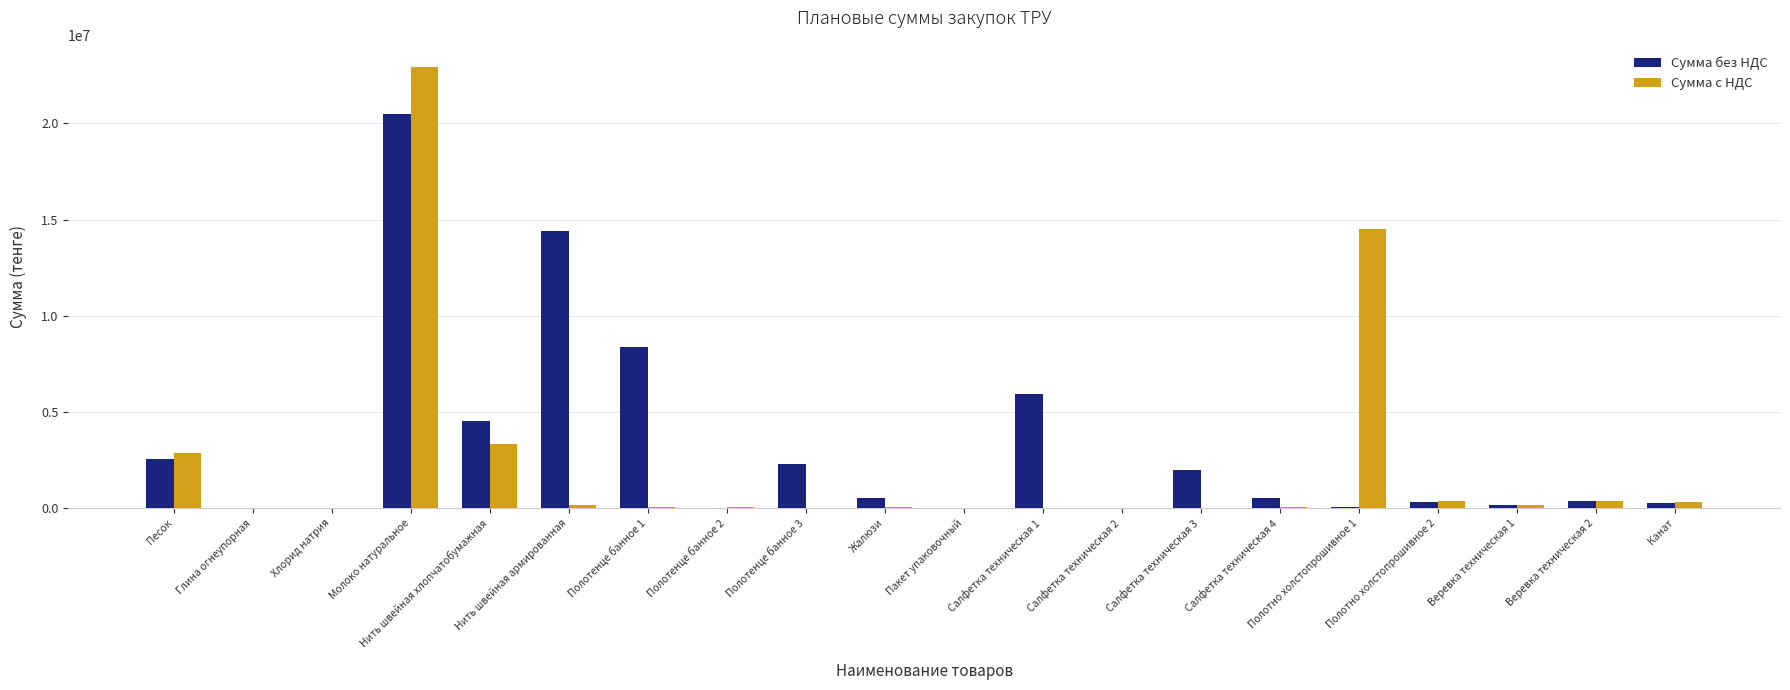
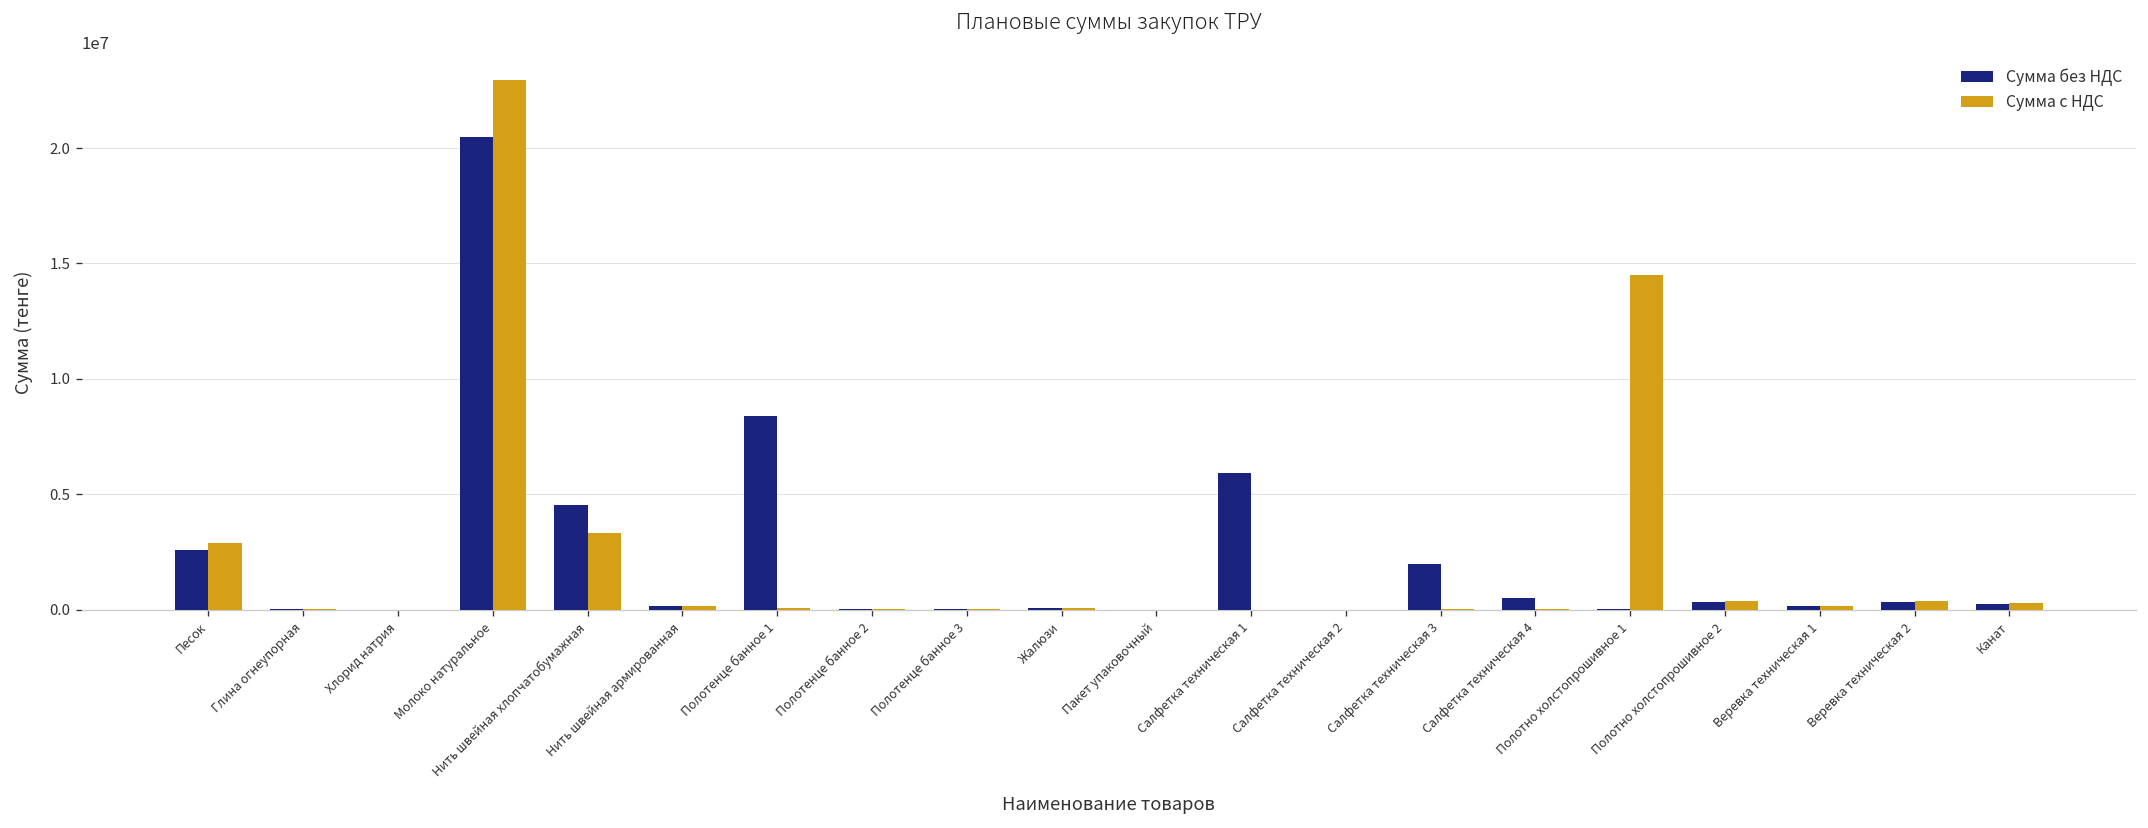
  {
    "Сумма без НДС": {
      "Песок": 2600000,
      "Молоко натуральное": 20500000,
      "Нить швейная хлопчатобумажная": 4500000,
-     "Нить швейная армированная": 14400000,
+     "Нить швейная армированная": 200000,
      "Полотенце банное 1": 8400000,
-     "Полотенце банное 3": 2300000,
-     "Жалюзи": 600000,
+     "Полотенце банное 3": 0,
+     "Жалюзи": 100000,
      "Салфетка техническая 1": 5900000,
      "Салфетка техническая 3": 2000000,
      "Салфетка техническая 4": 500000,
      "Полотно холстопрошивное 2": 300000,
      "Веревка техническая 1": 100000,
      "Веревка техническая 2": 300000,
      "Канат": 300000
    },
    "Сумма с НДС": {
      "Песок": 2900000,
      "Молоко натуральное": 22900000,
      "Нить швейная хлопчатобумажная": 3300000,
      "Нить швейная армированная": 200000,
      "Полотно холстопрошивное 1": 14500000,
      "Полотно холстопрошивное 2": 400000,
      "Веревка техническая 1": 200000,
      "Веревка техническая 2": 400000,
      "Канат": 300000
    }
  }
